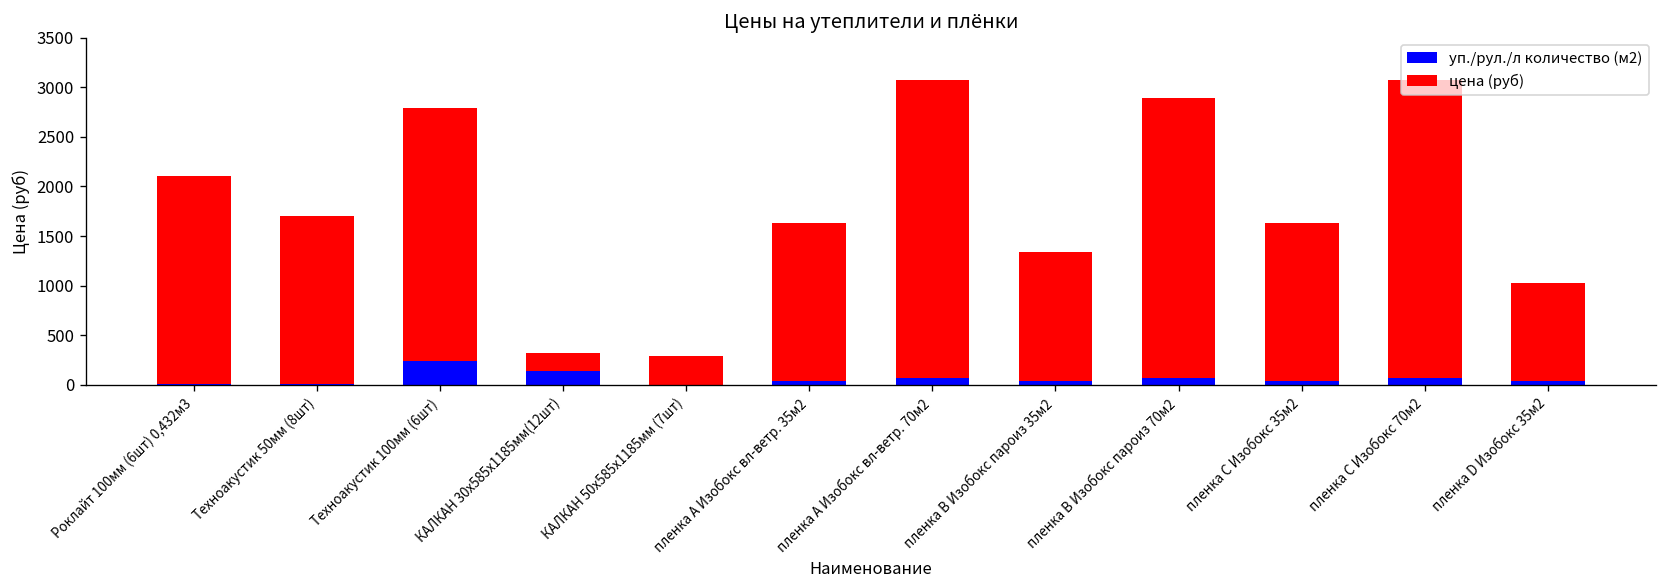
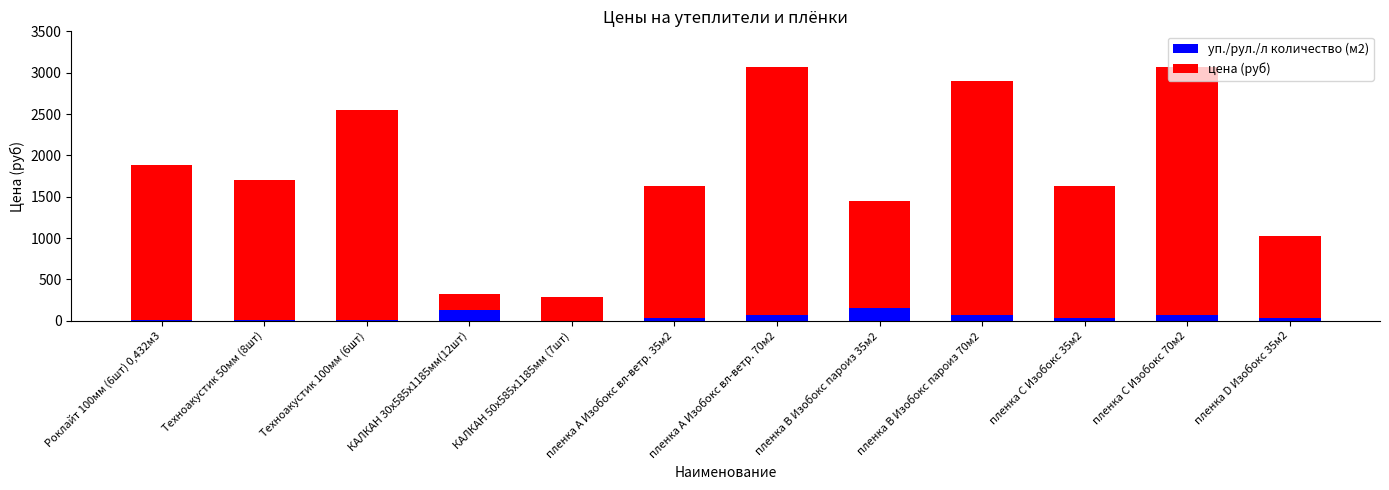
  {
    "уп./рул./л количество (м2)": {
-     "Техноакустик 100мм (6шт)": 200,
+     "Техноакустик 100мм (6шт)": 0,
      "КАЛКАН 30х585х1185мм(12шт)": 100,
      "пленка А Изобокс вл-ветр. 35м2": 0,
      "пленка А Изобокс вл-ветр. 70м2": 100,
-     "пленка В Изобокс пароиз 35м2": 0,
+     "пленка В Изобокс пароиз 35м2": 200,
      "пленка В Изобокс пароиз 70м2": 100,
      "пленка С Изобокс 35м2": 0,
      "пленка С Изобокс 70м2": 100,
      "пленка D Изобокс 35м2": 0
    },
    "цена (руб)": {
-     "Роклайт 100мм (6шт) 0,432м3": 2100,
+     "Роклайт 100мм (6шт) 0,432м3": 1900,
      "Техноакустик 50мм (8шт)": 1700,
      "Техноакустик 100мм (6шт)": 2600,
      "КАЛКАН 30х585х1185мм(12шт)": 200,
      "КАЛКАН 50х585х1185мм (7шт)": 300,
      "пленка А Изобокс вл-ветр. 35м2": 1600,
      "пленка А Изобокс вл-ветр. 70м2": 3000,
      "пленка В Изобокс пароиз 35м2": 1300,
      "пленка В Изобокс пароиз 70м2": 2800,
      "пленка С Изобокс 35м2": 1600,
      "пленка D Изобокс 35м2": 1000
    }
  }
